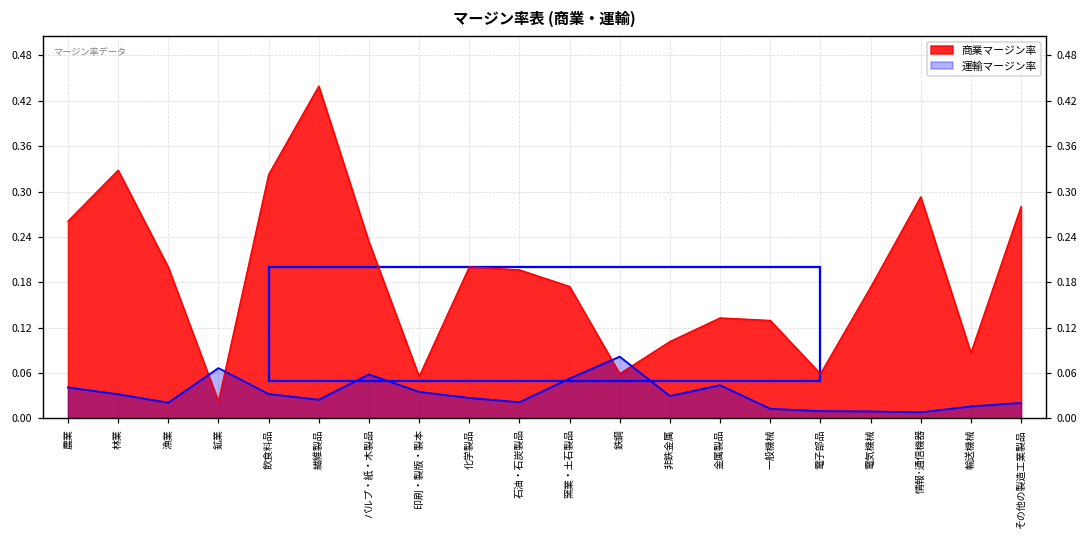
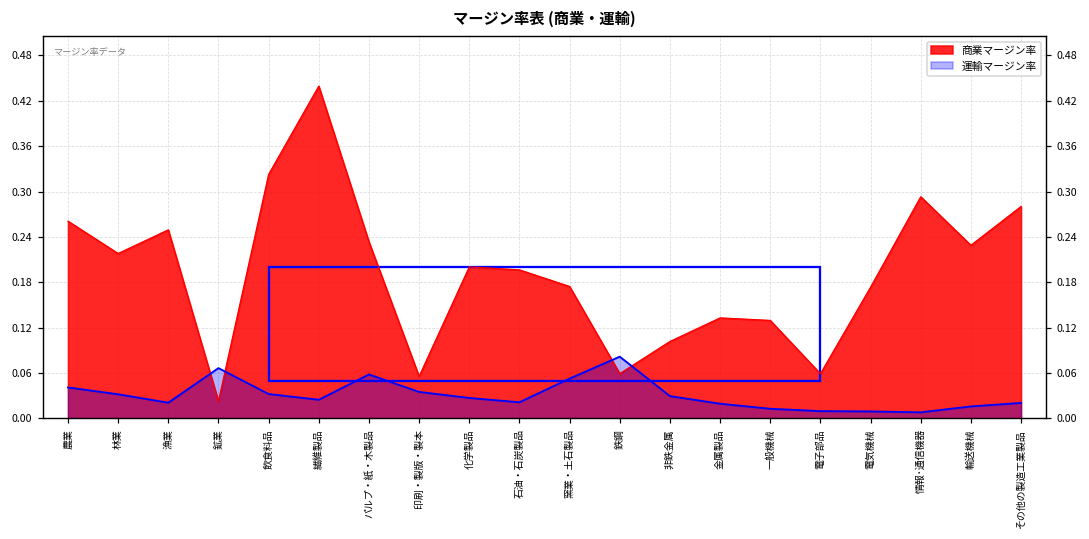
  {
    "商業マージン率": {
      "農業": 0.26,
-     "林業": 0.33,
-     "漁業": 0.20,
+     "林業": 0.22,
+     "漁業": 0.25,
      "鉱業": 0.02,
      "飲食料品": 0.32,
      "繊維製品": 0.44,
      "パルプ・紙・木製品": 0.23,
      "印刷・製版・製本": 0.06,
      "化学製品": 0.20,
      "石油・石炭製品": 0.20,
      "窯業・土石製品": 0.17,
      "鉄鋼": 0.06,
      "非鉄金属": 0.10,
      "金属製品": 0.13,
      "一般機械": 0.13,
      "電子部品": 0.06,
      "電気機械": 0.17,
      "情報･通信機器": 0.29,
-     "輸送機械": 0.09,
+     "輸送機械": 0.23,
      "その他の製造工業製品": 0.28
    },
    "運輸マージン率": {
      "農業": 0.04,
      "林業": 0.03,
      "漁業": 0.02,
      "鉱業": 0.07,
      "飲食料品": 0.03,
      "繊維製品": 0.02,
      "パルプ・紙・木製品": 0.06,
      "印刷・製版・製本": 0.03,
      "化学製品": 0.03,
      "石油・石炭製品": 0.02,
      "窯業・土石製品": 0.05,
      "鉄鋼": 0.08,
      "非鉄金属": 0.03,
-     "金属製品": 0.04,
+     "金属製品": 0.02,
      "一般機械": 0.01,
      "電子部品": 0.01,
      "電気機械": 0.01,
      "情報･通信機器": 0.01,
      "輸送機械": 0.02,
      "その他の製造工業製品": 0.02
    }
  }
